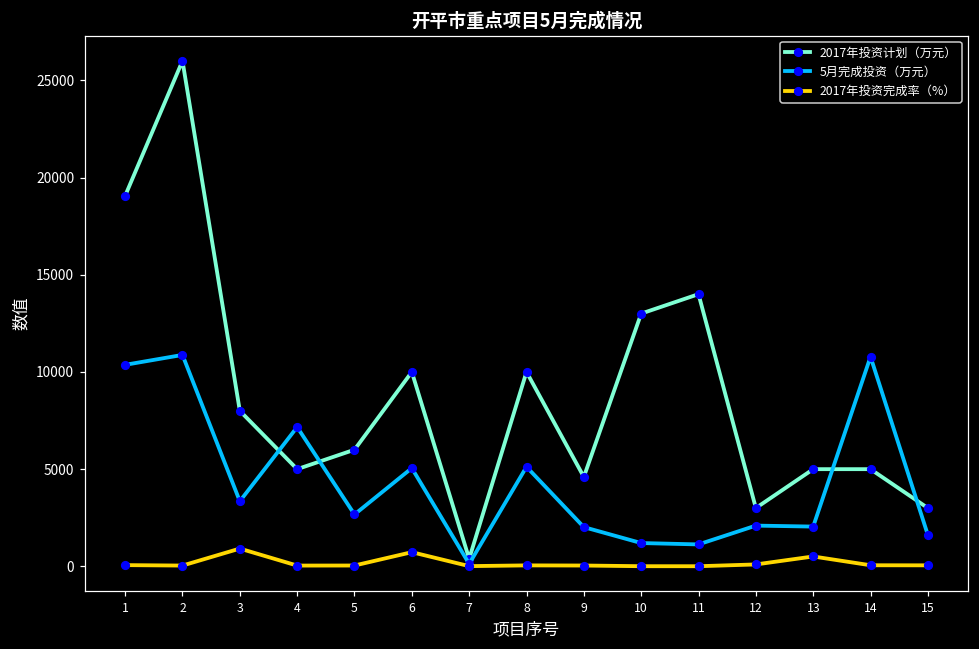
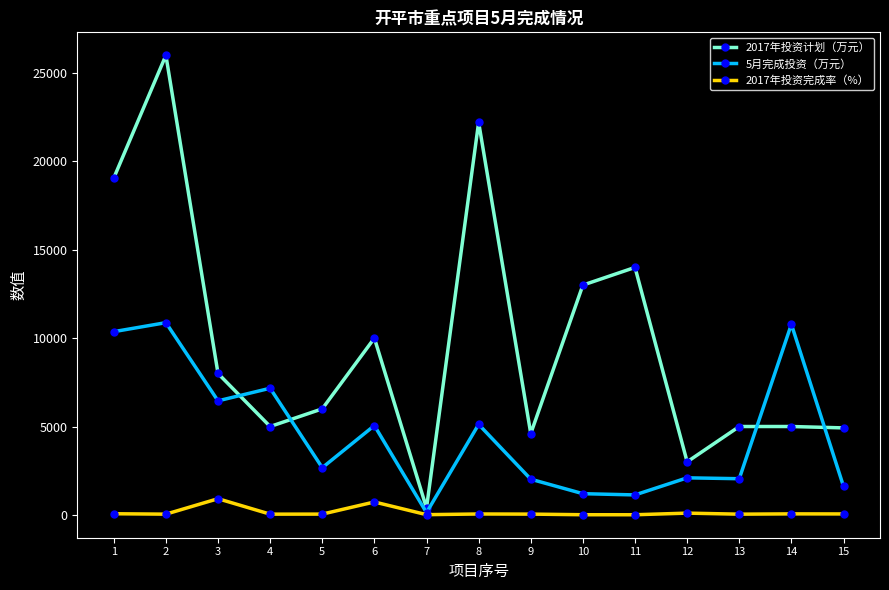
  {
    "2017年投资计划（万元）": {
      "1": 19100,
      "2": 26000,
      "3": 8000,
      "4": 5000,
      "5": 6000,
      "6": 10000,
      "7": 400,
-     "8": 10000,
+     "8": 22200,
      "9": 4600,
      "10": 13000,
      "11": 14000,
      "12": 3000,
      "13": 5000,
      "14": 5000,
-     "15": 3000
+     "15": 4900
    },
    "5月完成投资（万元）": {
      "1": 10400,
      "2": 10900,
-     "3": 3400,
+     "3": 6500,
      "4": 7200,
      "5": 2700,
      "6": 5100,
      "8": 5100,
      "9": 2000,
      "10": 1200,
      "11": 1100,
      "12": 2100,
      "13": 2000,
      "14": 10800,
      "15": 1600
    },
    "2017年投资完成率（%）": {
      "1": 100,
      "2": 0,
      "3": 900,
      "4": 0,
      "5": 0,
      "6": 700,
      "8": 100,
      "9": 0,
      "10": 0,
      "11": 0,
      "12": 100,
-     "13": 500,
+     "13": 0,
      "14": 100,
      "15": 100
    }
  }
